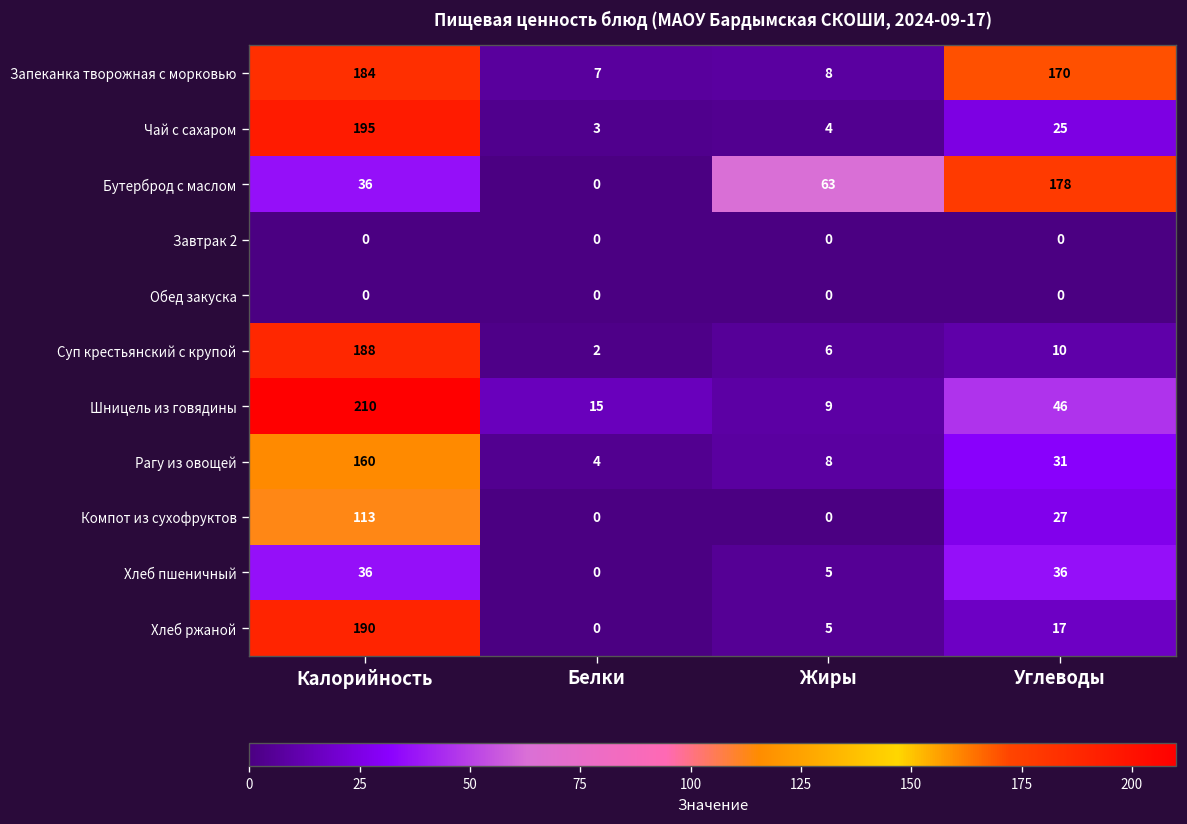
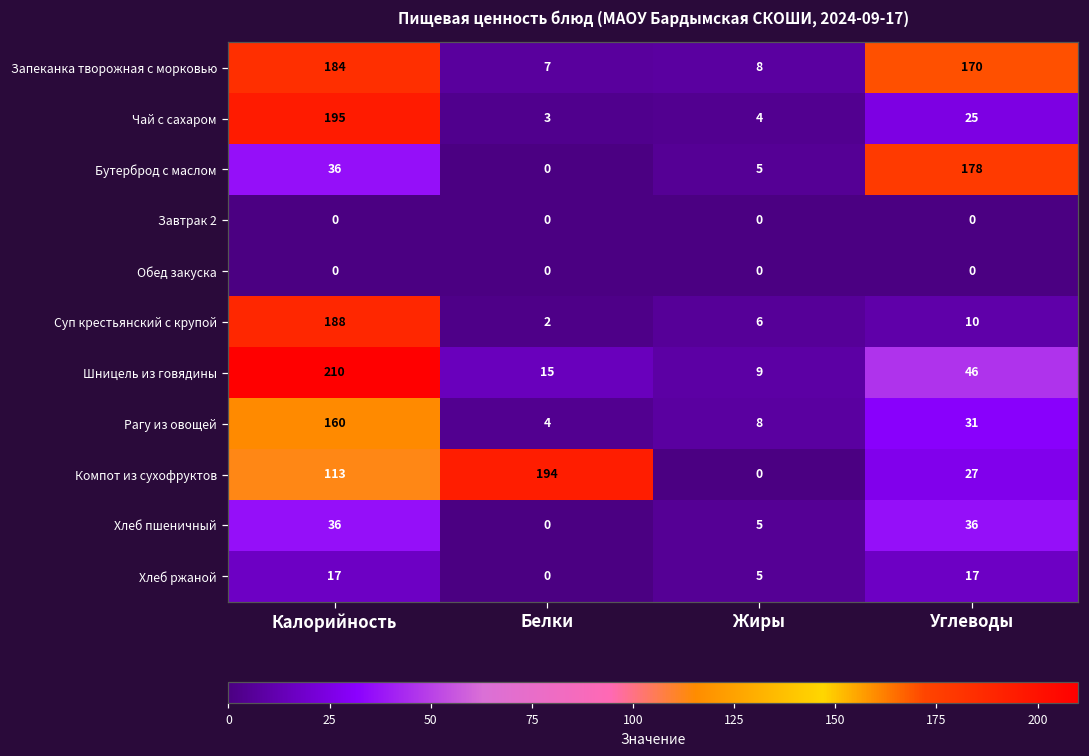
  {
    "Запеканка творожная с морковью": {
      "Калорийность": 184,
      "Белки": 7,
      "Жиры": 8,
      "Углеводы": 170
    },
    "Чай с сахаром": {
      "Калорийность": 195,
      "Белки": 3,
      "Жиры": 4,
      "Углеводы": 25
    },
    "Бутерброд с маслом": {
      "Калорийность": 36,
      "Белки": 0,
-     "Жиры": 63,
+     "Жиры": 5,
      "Углеводы": 178
    },
    "Завтрак 2": {
      "Калорийность": 0,
      "Белки": 0,
      "Жиры": 0,
      "Углеводы": 0
    },
    "Обед закуска": {
      "Калорийность": 0,
      "Белки": 0,
      "Жиры": 0,
      "Углеводы": 0
    },
    "Суп крестьянский с крупой": {
      "Калорийность": 188,
      "Белки": 2,
      "Жиры": 6,
      "Углеводы": 10
    },
    "Шницель из говядины": {
      "Калорийность": 210,
      "Белки": 15,
      "Жиры": 9,
      "Углеводы": 46
    },
    "Рагу из овощей": {
      "Калорийность": 160,
      "Белки": 4,
      "Жиры": 8,
      "Углеводы": 31
    },
    "Компот из сухофруктов": {
      "Калорийность": 113,
-     "Белки": 0,
+     "Белки": 194,
      "Жиры": 0,
      "Углеводы": 27
    },
    "Хлеб пшеничный": {
      "Калорийность": 36,
      "Белки": 0,
      "Жиры": 5,
      "Углеводы": 36
    },
    "Хлеб ржаной": {
-     "Калорийность": 190,
+     "Калорийность": 17,
      "Белки": 0,
      "Жиры": 5,
      "Углеводы": 17
    }
  }
